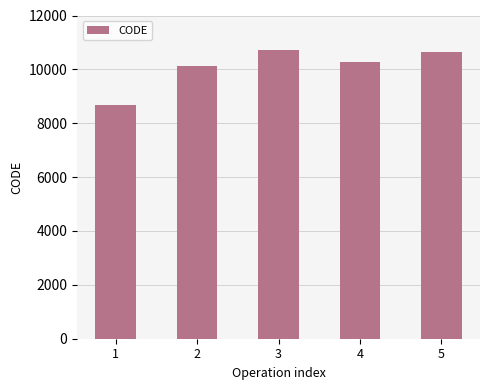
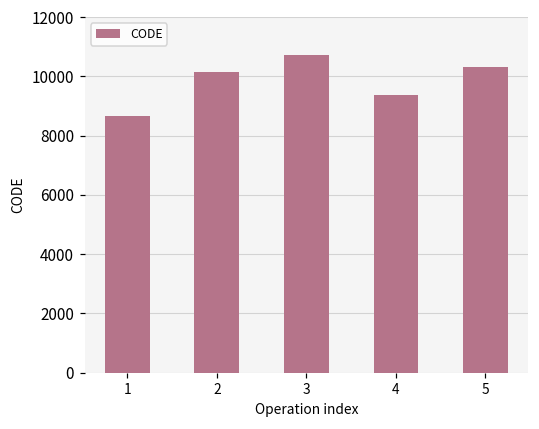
  {
    "1": 8700,
    "2": 10100,
    "3": 10700,
-   "4": 10300,
-   "5": 10600
+   "4": 9400,
+   "5": 10300
  }
